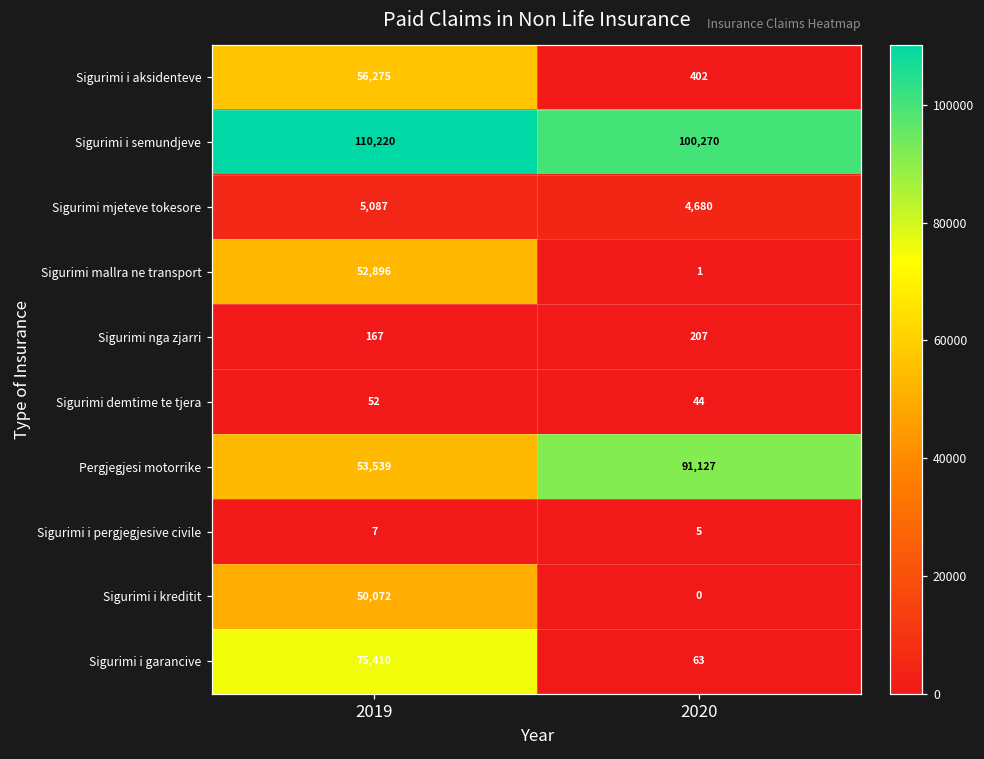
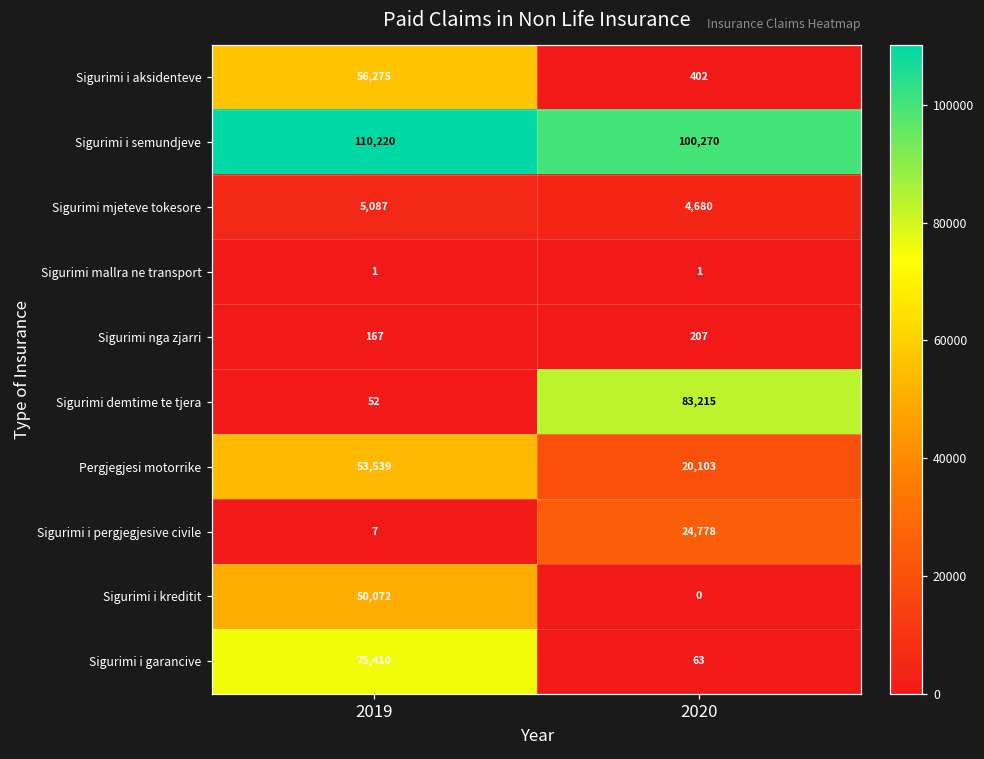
  {
    "Sigurimi i aksidenteve": {
      "2019": "56,275",
      "2020": "402"
    },
    "Sigurimi i semundjeve": {
      "2019": "110,220",
      "2020": "100,270"
    },
    "Sigurimi mjeteve tokesore": {
      "2019": "5,087",
      "2020": "4,680"
    },
    "Sigurimi mallra ne transport": {
-     "2019": "52,896",
+     "2019": "1",
      "2020": "1"
    },
    "Sigurimi nga zjarri": {
      "2019": "167",
      "2020": "207"
    },
    "Sigurimi demtime te tjera": {
      "2019": "52",
-     "2020": "44"
+     "2020": "83,215"
    },
    "Pergjegjesi motorrike": {
      "2019": "53,539",
-     "2020": "91,127"
+     "2020": "20,103"
    },
    "Sigurimi i pergjegjesive civile": {
      "2019": "7",
-     "2020": "5"
+     "2020": "24,778"
    },
    "Sigurimi i kreditit": {
      "2019": "50,072",
      "2020": "0"
    },
    "Sigurimi i garancive": {
      "2019": "75,410",
      "2020": "63"
    }
  }
